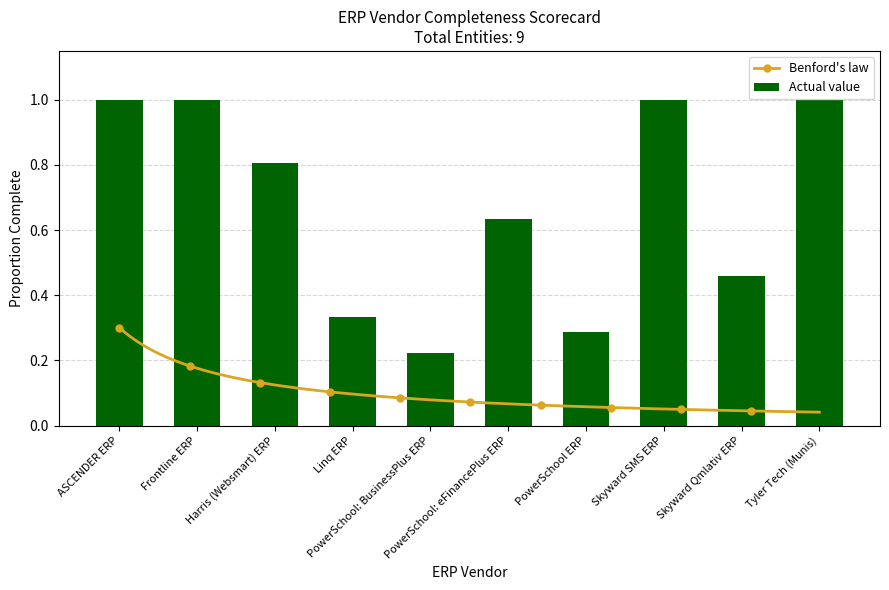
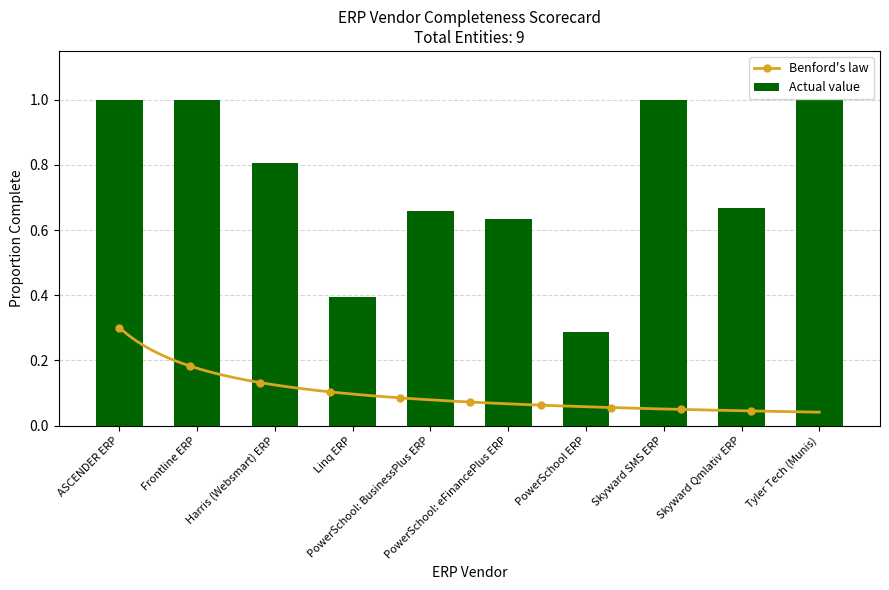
  {
    "Benford's law": {
      "ASCENDER ERP": 0.30,
      "Tyler Tech (Munis)": 0.04
    },
    "Actual value": {
      "ASCENDER ERP": 1.00,
      "Frontline ERP": 1.00,
      "Harris (Websmart) ERP": 0.81,
-     "Linq ERP": 0.33,
-     "PowerSchool: BusinessPlus ERP": 0.22,
+     "Linq ERP": 0.39,
+     "PowerSchool: BusinessPlus ERP": 0.66,
      "PowerSchool: eFinancePlus ERP": 0.63,
      "PowerSchool ERP": 0.29,
      "Skyward SMS ERP": 1.00,
-     "Skyward Qmlativ ERP": 0.46,
+     "Skyward Qmlativ ERP": 0.67,
      "Tyler Tech (Munis)": 1.00
    }
  }
